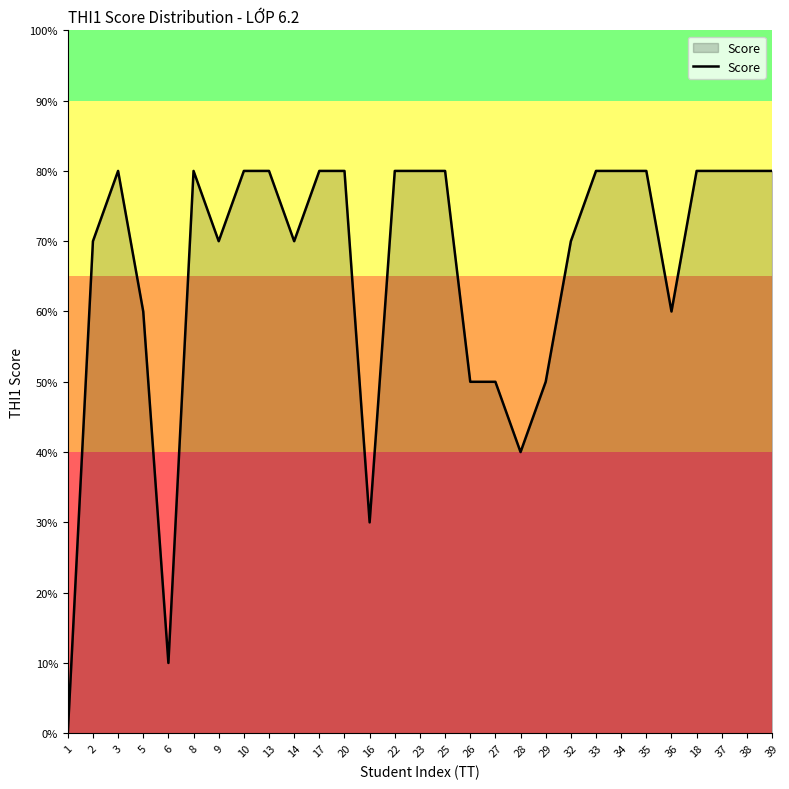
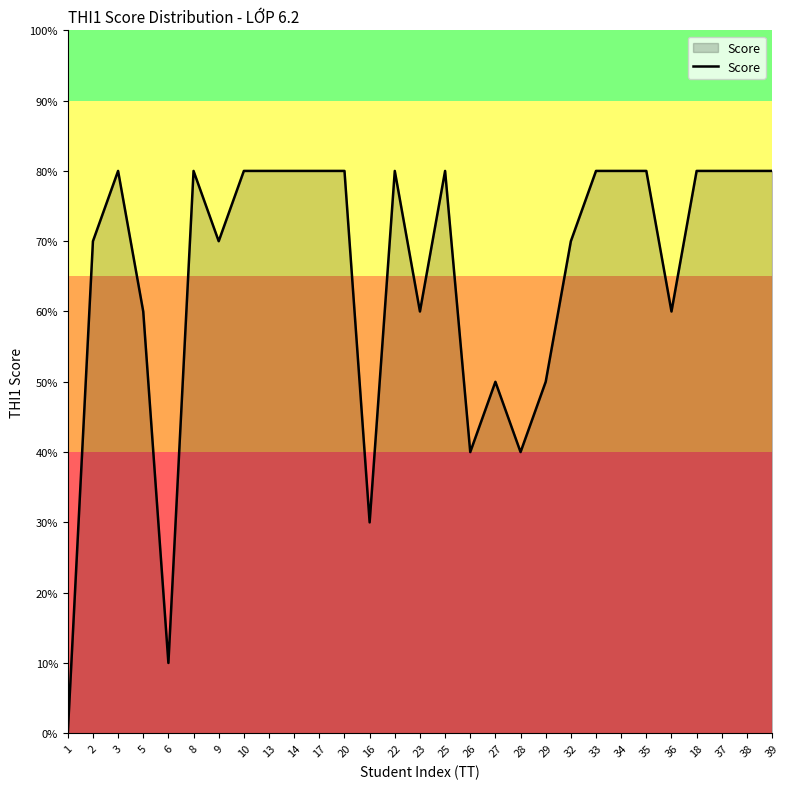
  {
    "1": "0%",
    "2": "70%",
    "3": "80%",
    "5": "60%",
    "6": "10%",
    "8": "80%",
    "9": "70%",
    "10": "80%",
    "13": "80%",
-   "14": "70%",
+   "14": "80%",
    "17": "80%",
    "20": "80%",
    "16": "30%",
    "22": "80%",
-   "23": "80%",
+   "23": "60%",
    "25": "80%",
-   "26": "50%",
+   "26": "40%",
    "27": "50%",
    "28": "40%",
    "29": "50%",
    "32": "70%",
    "33": "80%",
    "34": "80%",
    "35": "80%",
    "36": "60%",
    "18": "80%",
    "37": "80%",
    "38": "80%",
    "39": "80%"
  }
